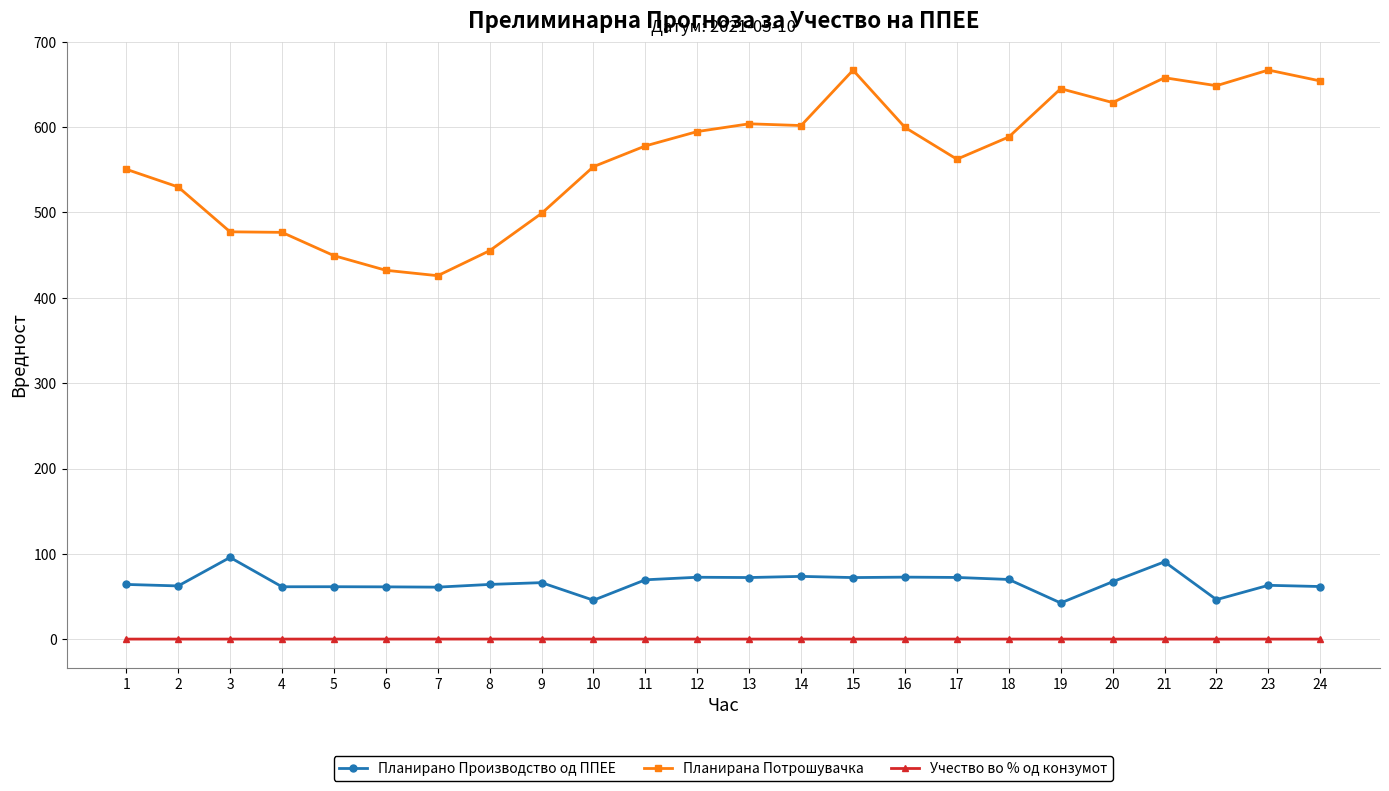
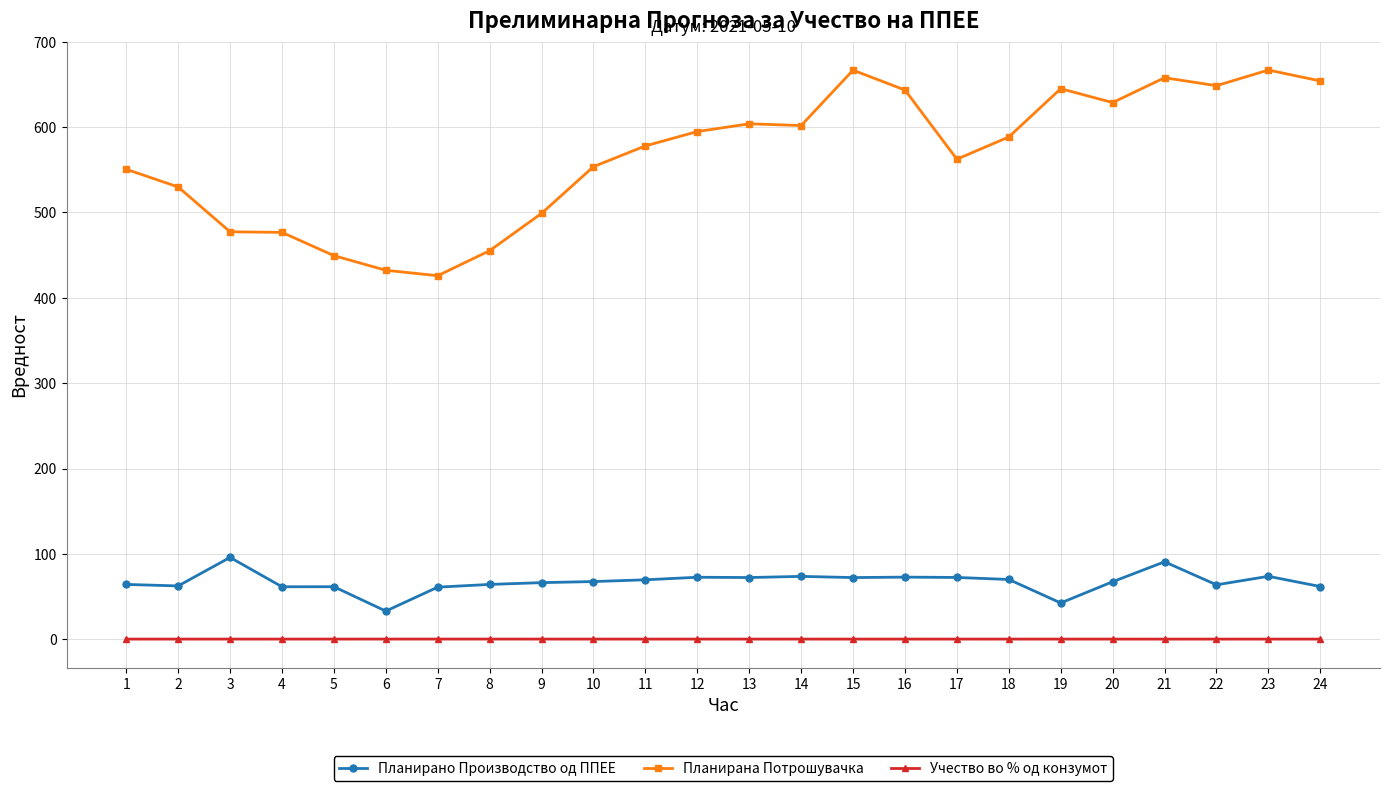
  {
    "Планирано Производство од ППЕЕ": {
      "1": 60,
      "2": 60,
      "3": 100,
      "4": 60,
      "5": 60,
-     "6": 60,
+     "6": 30,
      "7": 60,
      "8": 60,
      "9": 70,
-     "10": 50,
+     "10": 70,
      "11": 70,
      "12": 70,
      "13": 70,
      "14": 70,
      "15": 70,
      "16": 70,
      "17": 70,
      "18": 70,
      "19": 40,
      "20": 70,
      "21": 90,
-     "22": 50,
-     "23": 60,
+     "22": 60,
+     "23": 70,
      "24": 60
    },
    "Планирана Потрошувачка": {
      "1": 550,
      "2": 530,
      "3": 480,
      "4": 480,
      "5": 450,
      "6": 430,
      "7": 430,
      "8": 460,
      "9": 500,
      "10": 550,
      "11": 580,
      "12": 590,
      "13": 600,
      "14": 600,
      "15": 670,
-     "16": 600,
+     "16": 640,
      "17": 560,
      "18": 590,
      "19": 650,
      "20": 630,
      "21": 660,
      "22": 650,
      "23": 670,
      "24": 650
    },
    "Учество во % од конзумот": {
      "1": 0,
      "2": 0,
      "3": 0,
      "4": 0,
      "5": 0,
      "6": 0,
      "7": 0,
      "8": 0,
      "9": 0,
      "10": 0,
      "11": 0,
      "12": 0,
      "13": 0,
      "14": 0,
      "15": 0,
      "16": 0,
      "17": 0,
      "18": 0,
      "19": 0,
      "20": 0,
      "21": 0,
      "22": 0,
      "23": 0,
      "24": 0
    }
  }
